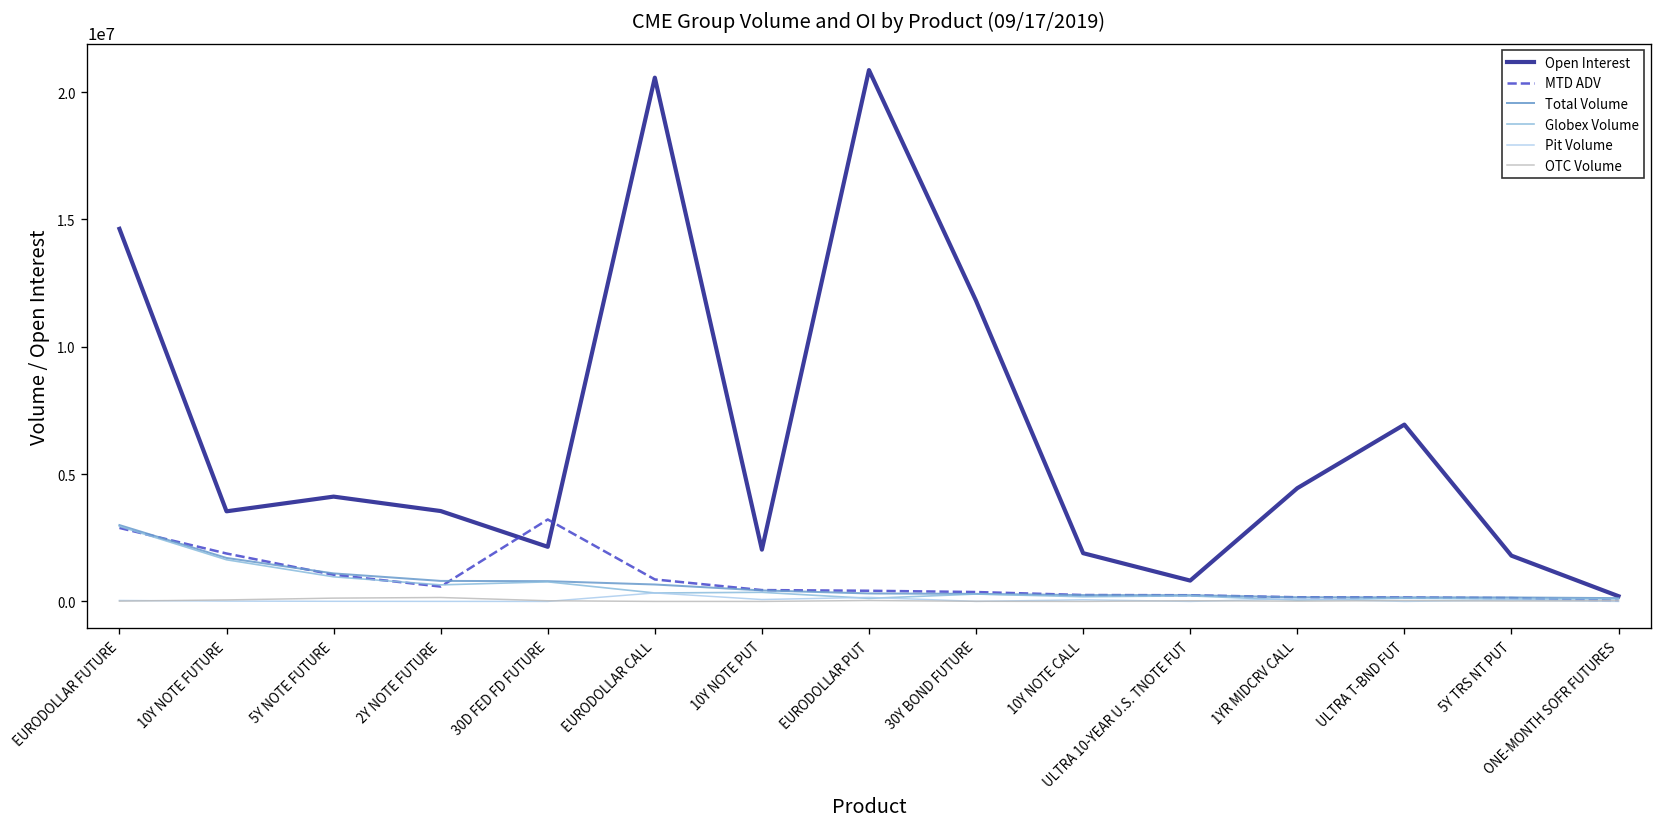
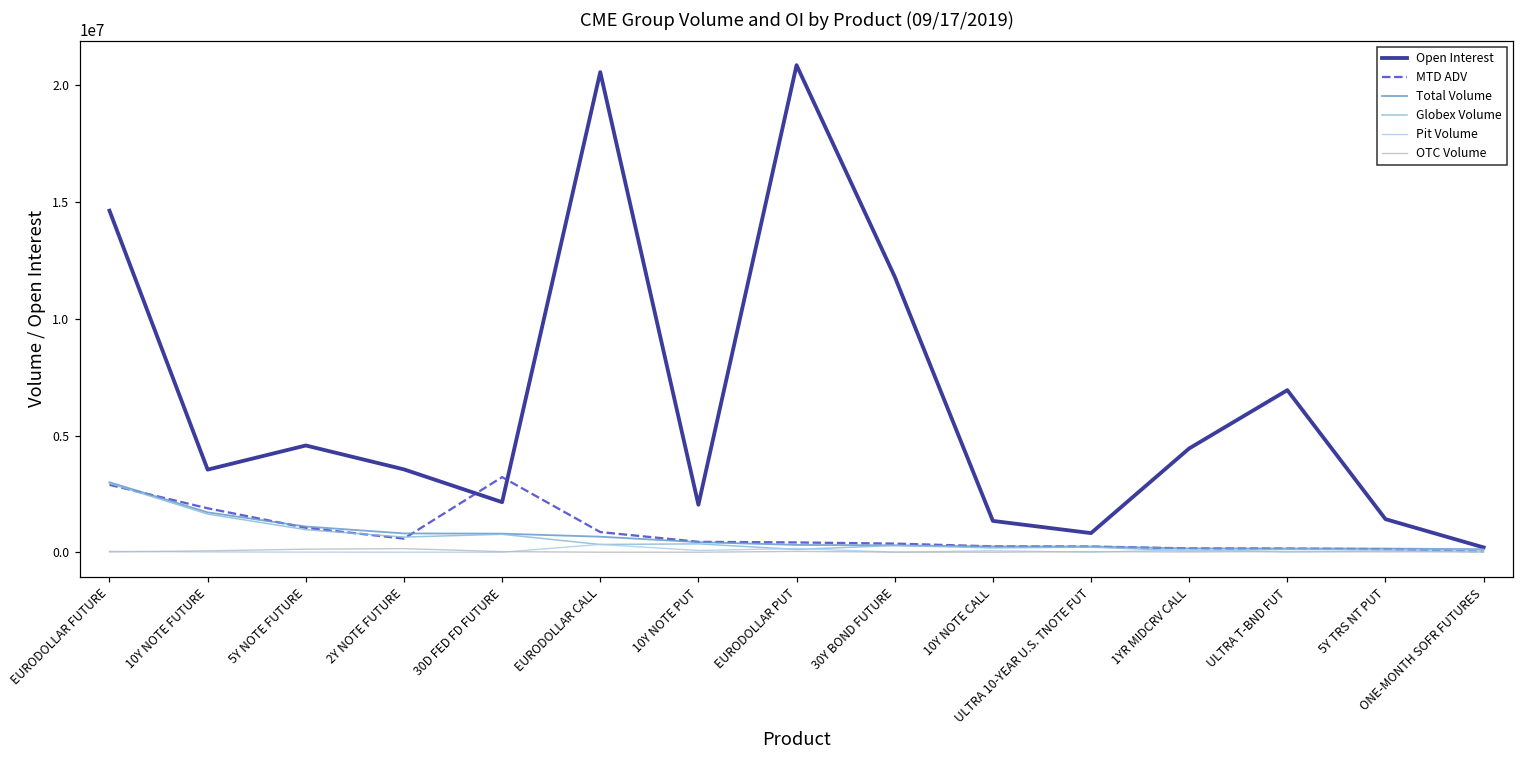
  {
    "Open Interest": {
      "EURODOLLAR FUTURE": 14600000,
      "10Y NOTE FUTURE": 3500000,
-     "5Y NOTE FUTURE": 4100000,
+     "5Y NOTE FUTURE": 4600000,
      "2Y NOTE FUTURE": 3500000,
      "30D FED FD FUTURE": 2100000,
      "EURODOLLAR CALL": 20600000,
      "10Y NOTE PUT": 2000000,
      "EURODOLLAR PUT": 20900000,
      "30Y BOND FUTURE": 11800000,
-     "10Y NOTE CALL": 1900000,
+     "10Y NOTE CALL": 1300000,
      "ULTRA 10-YEAR U.S. TNOTE FUT": 800000,
      "1YR MIDCRV CALL": 4400000,
      "ULTRA T-BND FUT": 6900000,
-     "5Y TRS NT PUT": 1800000
+     "5Y TRS NT PUT": 1400000
    },
    "MTD ADV": {
      "10Y NOTE FUTURE": 1900000,
      "30D FED FD FUTURE": 3200000,
      "EURODOLLAR CALL": 900000
    }
  }
